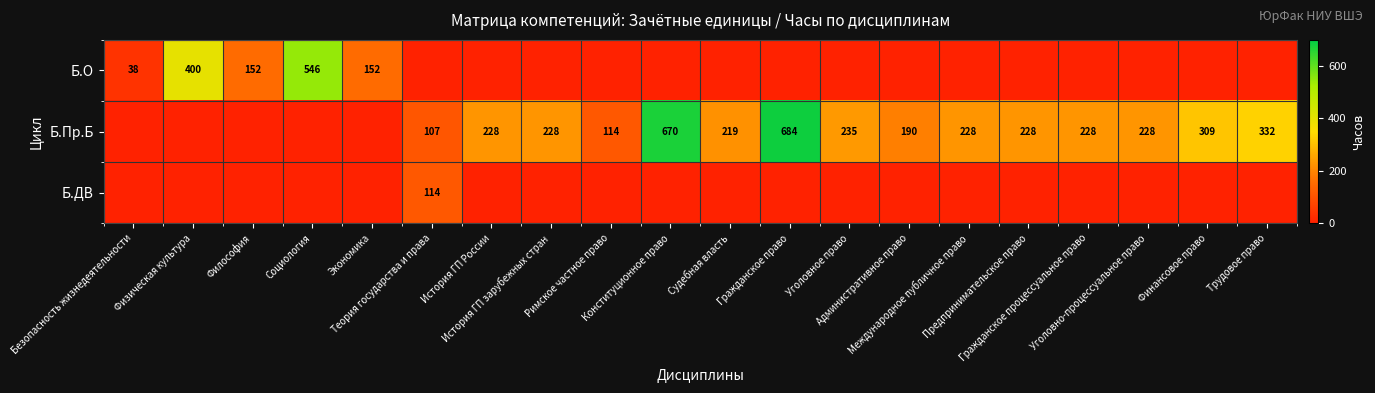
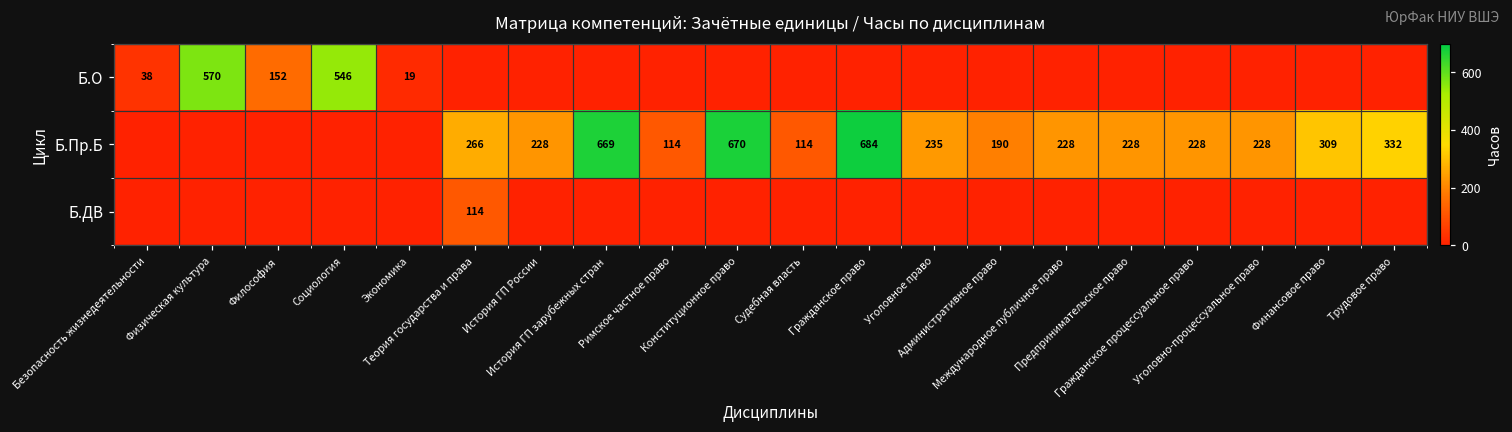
  {
    "Б.О": {
      "Безопасность жизнедеятельности": 38,
-     "Физическая культура": 400,
+     "Физическая культура": 570,
      "Философия": 152,
      "Социология": 546,
-     "Экономика": 152
+     "Экономика": 19
    },
    "Б.Пр.Б": {
-     "Теория государства и права": 107,
+     "Теория государства и права": 266,
      "История ГП России": 228,
-     "История ГП зарубежных стран": 228,
+     "История ГП зарубежных стран": 669,
      "Римское частное право": 114,
      "Конституционное право": 670,
-     "Судебная власть": 219,
+     "Судебная власть": 114,
      "Гражданское право": 684,
      "Уголовное право": 235,
      "Административное право": 190,
      "Международное публичное право": 228,
      "Предпринимательское право": 228,
      "Гражданское процессуальное право": 228,
      "Уголовно-процессуальное право": 228,
      "Финансовое право": 309,
      "Трудовое право": 332
    },
    "Б.ДВ": {
      "Теория государства и права": 114
    }
  }
